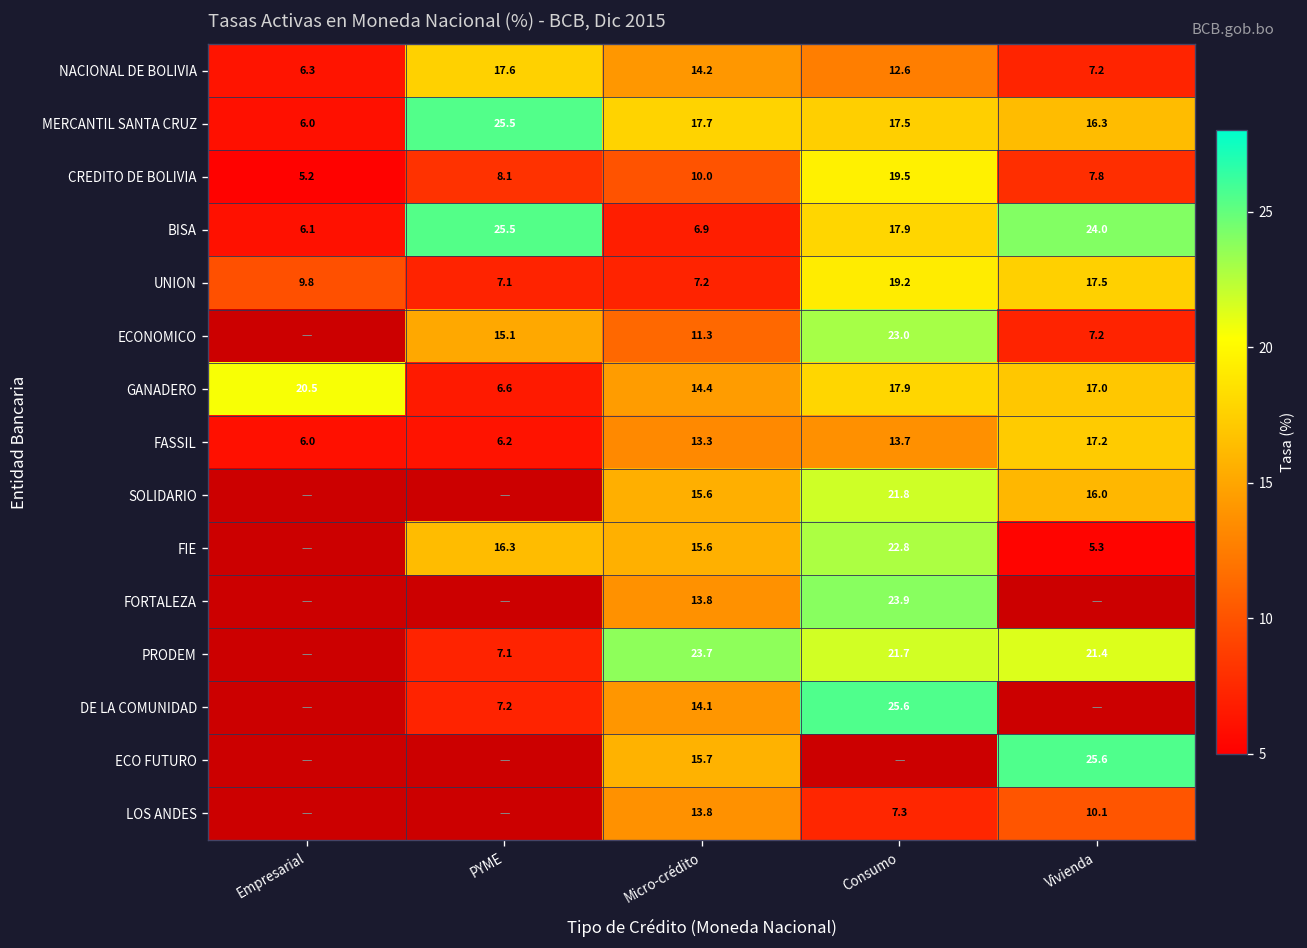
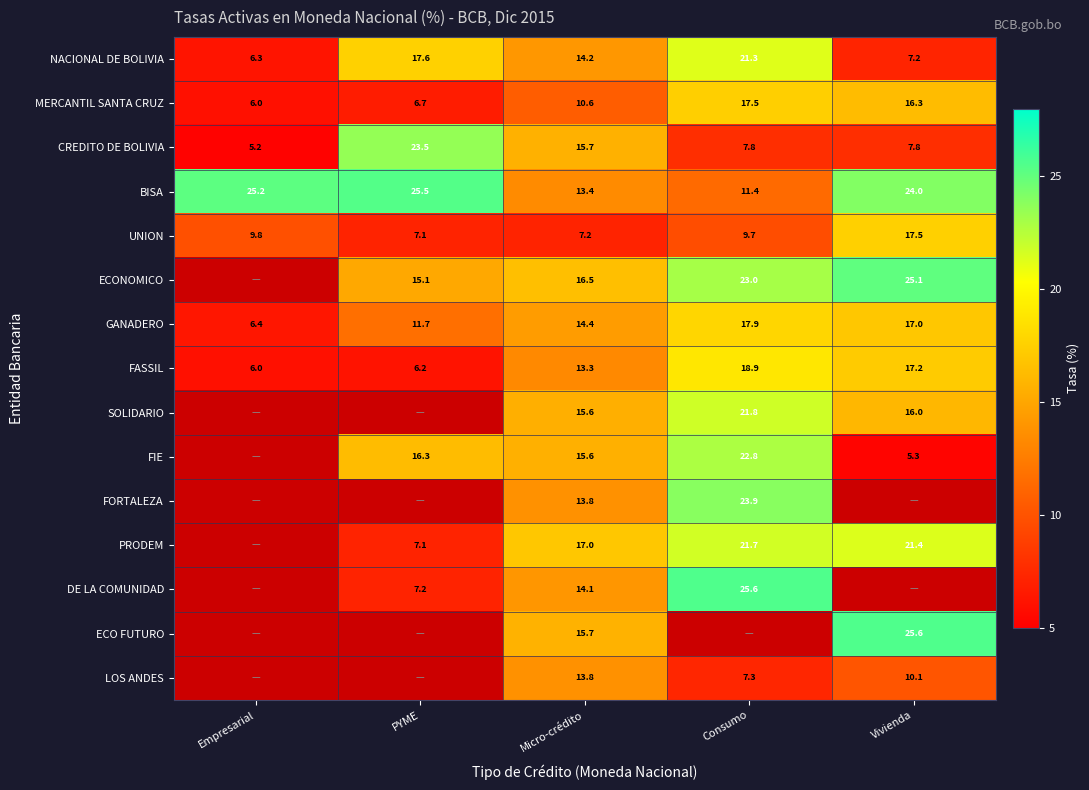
  {
    "NACIONAL DE BOLIVIA": {
      "Empresarial": 6.3,
      "PYME": 17.6,
      "Micro-crédito": 14.2,
-     "Consumo": 12.6,
+     "Consumo": 21.3,
      "Vivienda": 7.2
    },
    "MERCANTIL SANTA CRUZ": {
      "Empresarial": 6.0,
-     "PYME": 25.5,
-     "Micro-crédito": 17.7,
+     "PYME": 6.7,
+     "Micro-crédito": 10.6,
      "Consumo": 17.5,
      "Vivienda": 16.3
    },
    "CREDITO DE BOLIVIA": {
      "Empresarial": 5.2,
-     "PYME": 8.1,
-     "Micro-crédito": 10.0,
-     "Consumo": 19.5,
+     "PYME": 23.5,
+     "Micro-crédito": 15.7,
+     "Consumo": 7.8,
      "Vivienda": 7.8
    },
    "BISA": {
-     "Empresarial": 6.1,
+     "Empresarial": 25.2,
      "PYME": 25.5,
-     "Micro-crédito": 6.9,
-     "Consumo": 17.9,
+     "Micro-crédito": 13.4,
+     "Consumo": 11.4,
      "Vivienda": 24.0
    },
    "UNION": {
      "Empresarial": 9.8,
      "PYME": 7.1,
      "Micro-crédito": 7.2,
-     "Consumo": 19.2,
+     "Consumo": 9.7,
      "Vivienda": 17.5
    },
    "ECONOMICO": {
      "PYME": 15.1,
-     "Micro-crédito": 11.3,
+     "Micro-crédito": 16.5,
      "Consumo": 23.0,
-     "Vivienda": 7.2
+     "Vivienda": 25.1
    },
    "GANADERO": {
-     "Empresarial": 20.5,
-     "PYME": 6.6,
+     "Empresarial": 6.4,
+     "PYME": 11.7,
      "Micro-crédito": 14.4,
      "Consumo": 17.9,
      "Vivienda": 17.0
    },
    "FASSIL": {
      "Empresarial": 6.0,
      "PYME": 6.2,
      "Micro-crédito": 13.3,
-     "Consumo": 13.7,
+     "Consumo": 18.9,
      "Vivienda": 17.2
    },
    "SOLIDARIO": {
      "Micro-crédito": 15.6,
      "Consumo": 21.8,
      "Vivienda": 16.0
    },
    "FIE": {
      "PYME": 16.3,
      "Micro-crédito": 15.6,
      "Consumo": 22.8,
      "Vivienda": 5.3
    },
    "FORTALEZA": {
      "Micro-crédito": 13.8,
      "Consumo": 23.9
    },
    "PRODEM": {
      "PYME": 7.1,
-     "Micro-crédito": 23.7,
+     "Micro-crédito": 17.0,
      "Consumo": 21.7,
      "Vivienda": 21.4
    },
    "DE LA COMUNIDAD": {
      "PYME": 7.2,
      "Micro-crédito": 14.1,
      "Consumo": 25.6
    },
    "ECO FUTURO": {
      "Micro-crédito": 15.7,
      "Vivienda": 25.6
    },
    "LOS ANDES": {
      "Micro-crédito": 13.8,
      "Consumo": 7.3,
      "Vivienda": 10.1
    }
  }
